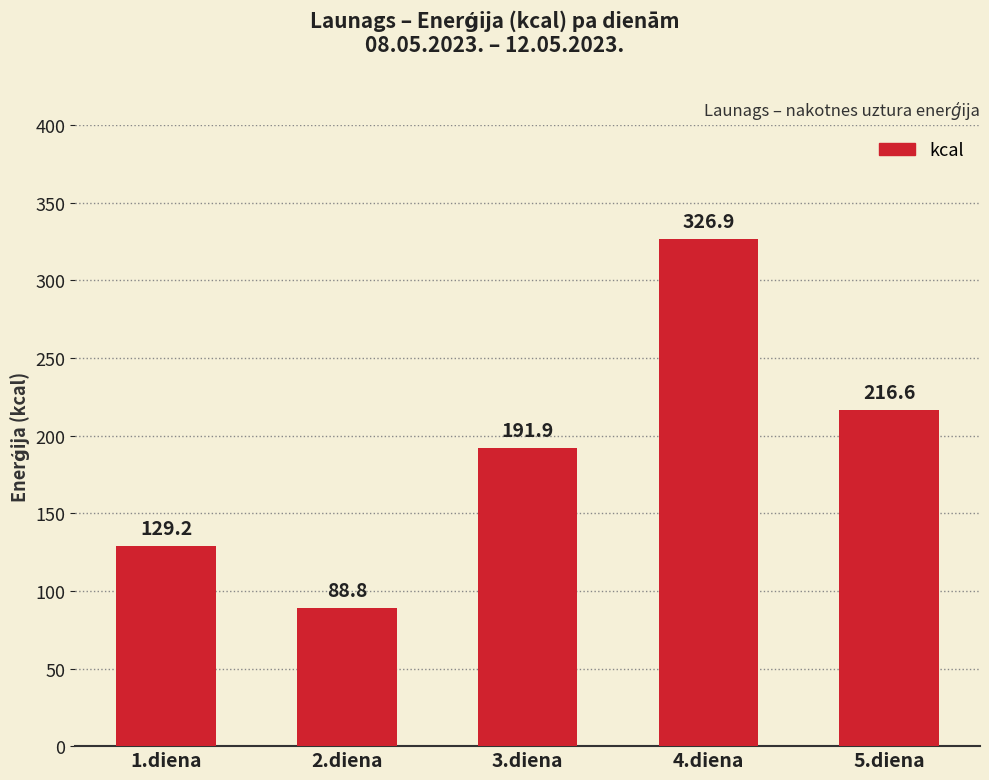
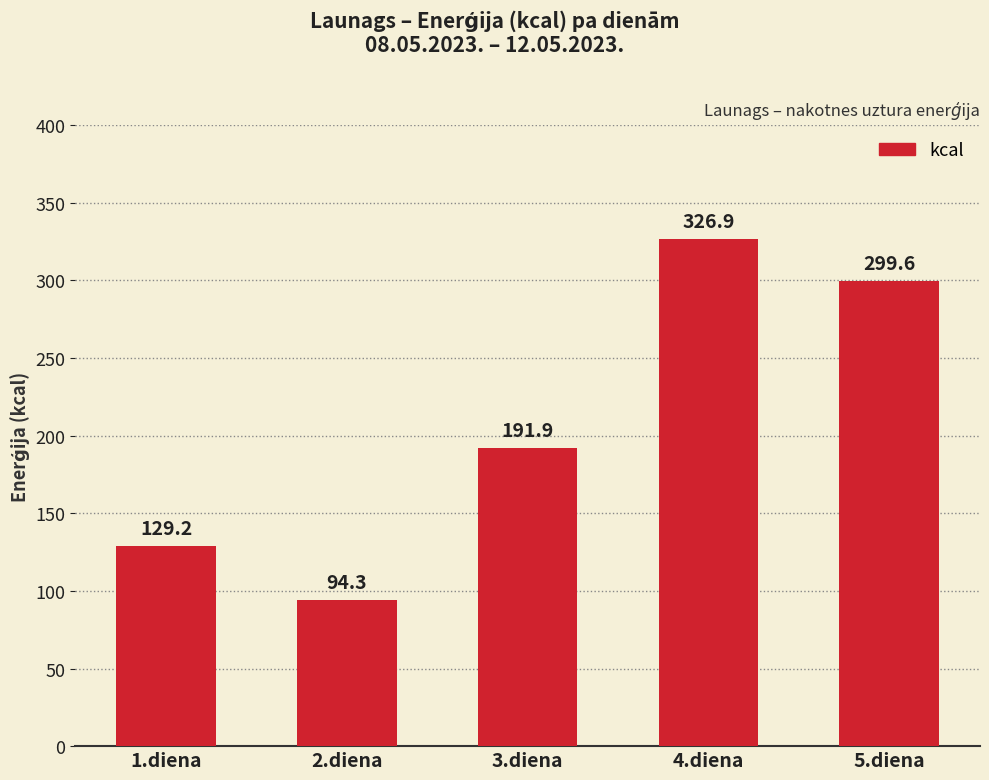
  {
    "1.diena": 129.2,
-   "2.diena": 88.8,
+   "2.diena": 94.3,
    "3.diena": 191.9,
    "4.diena": 326.9,
-   "5.diena": 216.6
+   "5.diena": 299.6
  }
